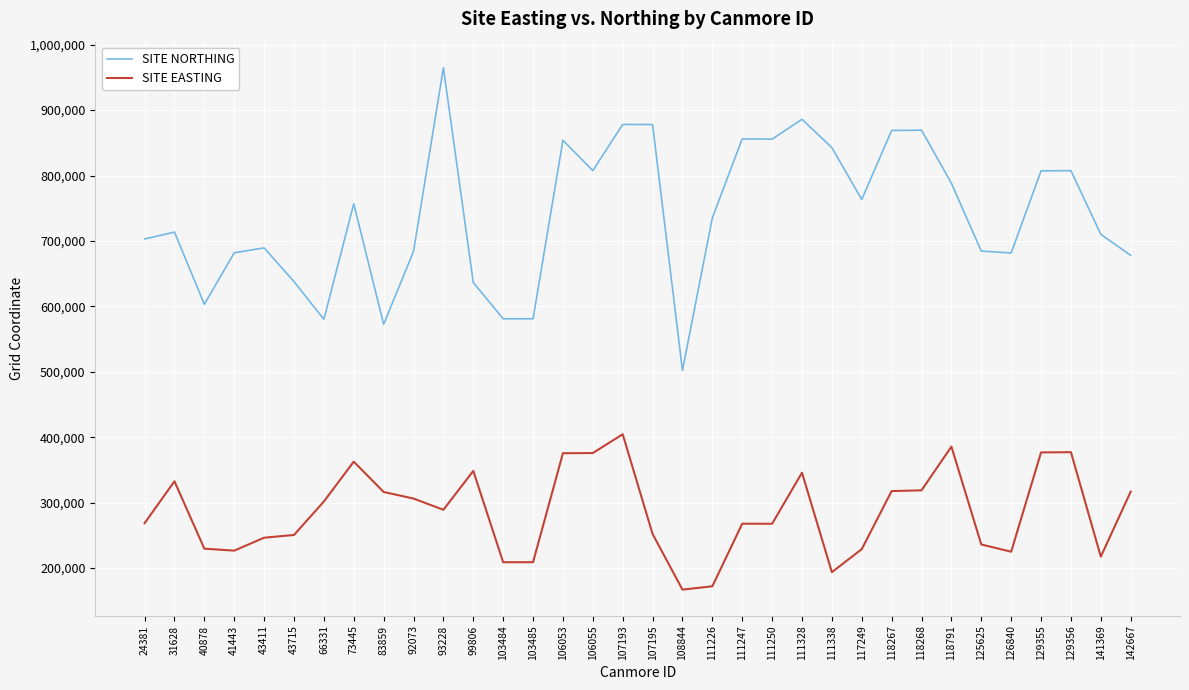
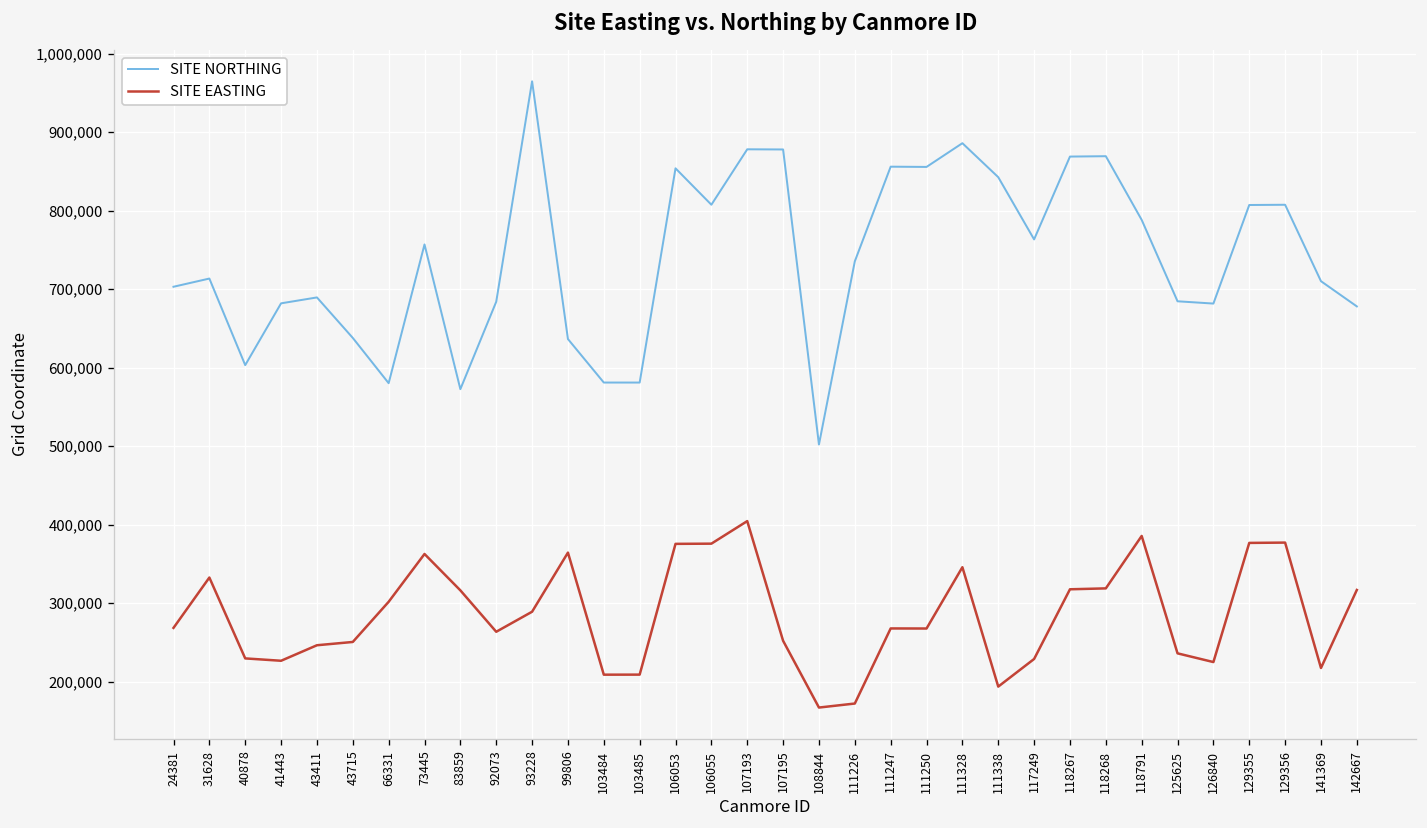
  {
    "SITE NORTHING": {
      "24381": "700,000",
      "31628": "710,000",
      "40878": "600,000",
      "41443": "680,000",
      "43411": "690,000",
      "43715": "640,000",
      "66331": "580,000",
      "73445": "760,000",
      "83859": "570,000",
      "92073": "680,000",
      "93228": "960,000",
      "99806": "640,000",
      "103484": "580,000",
      "103485": "580,000",
      "106053": "850,000",
      "106055": "810,000",
      "107193": "880,000",
      "107195": "880,000",
      "108844": "500,000",
      "111226": "740,000",
      "111247": "860,000",
      "111250": "860,000",
      "111328": "890,000",
      "111338": "840,000",
      "117249": "760,000",
      "118267": "870,000",
      "118268": "870,000",
      "118791": "790,000",
      "125625": "680,000",
      "126840": "680,000",
      "129355": "810,000",
      "129356": "810,000",
      "141369": "710,000",
      "142667": "680,000"
    },
    "SITE EASTING": {
      "24381": "270,000",
      "31628": "330,000",
      "40878": "230,000",
      "41443": "230,000",
      "43411": "250,000",
      "43715": "250,000",
      "66331": "300,000",
      "73445": "360,000",
      "83859": "320,000",
-     "92073": "310,000",
+     "92073": "260,000",
      "93228": "290,000",
-     "99806": "350,000",
+     "99806": "360,000",
      "103484": "210,000",
      "103485": "210,000",
      "106053": "380,000",
      "106055": "380,000",
      "107193": "400,000",
      "107195": "250,000",
      "108844": "170,000",
      "111226": "170,000",
      "111247": "270,000",
      "111250": "270,000",
      "111328": "350,000",
      "111338": "190,000",
      "117249": "230,000",
      "118267": "320,000",
      "118268": "320,000",
      "118791": "390,000",
      "125625": "240,000",
      "126840": "220,000",
      "129355": "380,000",
      "129356": "380,000",
      "141369": "220,000",
      "142667": "320,000"
    }
  }
